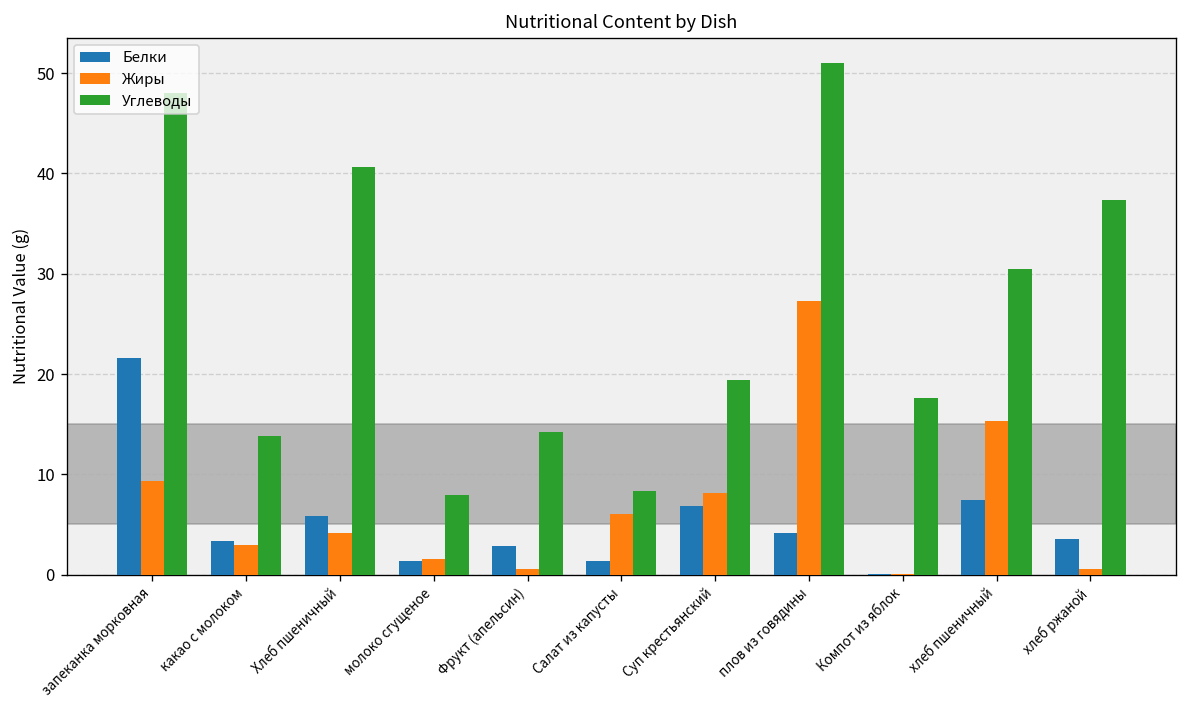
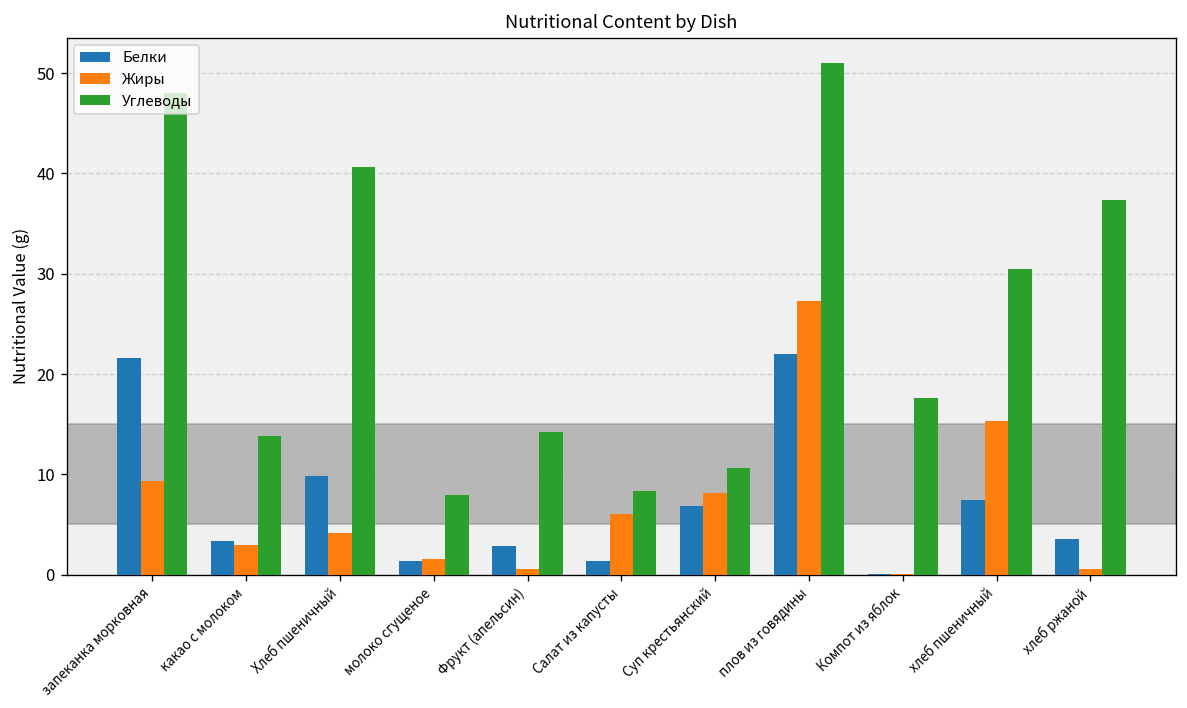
  {
    "Белки": {
      "запеканка морковная": 22,
      "какао с молоком": 3,
-     "Хлеб пшеничный": 6,
+     "Хлеб пшеничный": 10,
      "молоко сгущеное": 1,
      "Фрукт (апельсин)": 3,
      "Салат из капусты": 1,
      "Суп крестьянский": 7,
-     "плов из говядины": 4,
+     "плов из говядины": 22,
      "хлеб пшеничный": 7,
      "хлеб ржаной": 4
    },
    "Жиры": {
      "запеканка морковная": 9,
      "какао с молоком": 3,
      "Хлеб пшеничный": 4,
      "молоко сгущеное": 2,
      "Фрукт (апельсин)": 1,
      "Салат из капусты": 6,
      "Суп крестьянский": 8,
      "плов из говядины": 27,
      "хлеб пшеничный": 15,
      "хлеб ржаной": 1
    },
    "Углеводы": {
      "какао с молоком": 14,
      "Хлеб пшеничный": 41,
      "молоко сгущеное": 8,
      "Фрукт (апельсин)": 14,
      "Салат из капусты": 8,
-     "Суп крестьянский": 19,
+     "Суп крестьянский": 11,
      "плов из говядины": 51,
      "Компот из яблок": 18,
      "хлеб пшеничный": 30,
      "хлеб ржаной": 37
    }
  }
